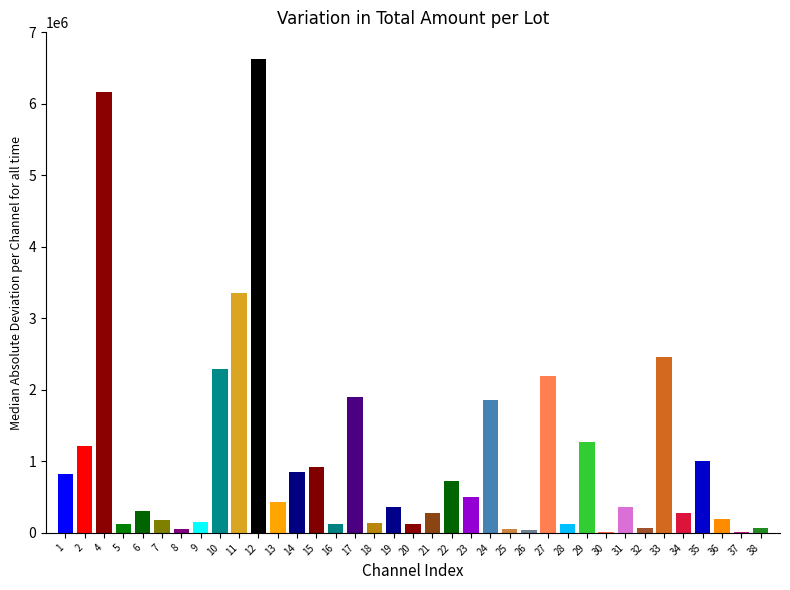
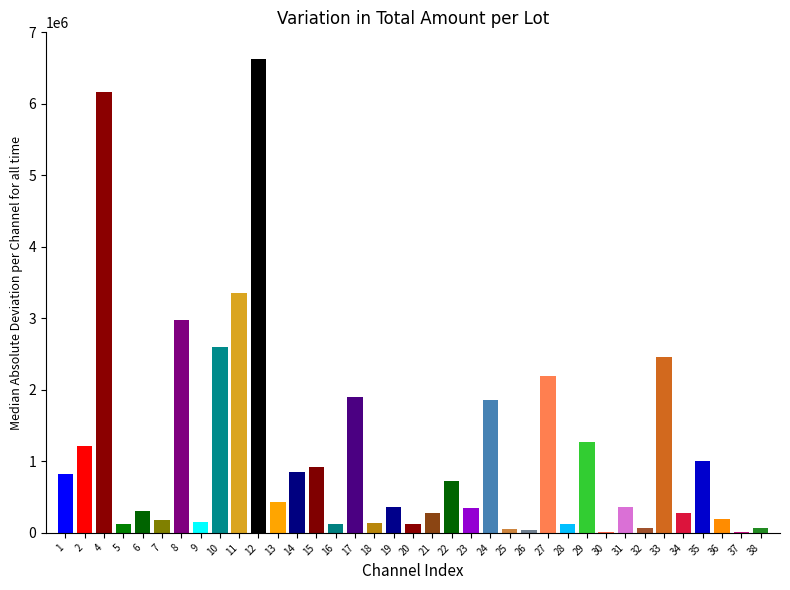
  {
    "1": 800000,
    "2": 1200000,
    "4": 6200000,
    "5": 100000,
    "6": 300000,
    "7": 200000,
-   "8": 100000,
+   "8": 3000000,
    "9": 200000,
-   "10": 2300000,
+   "10": 2600000,
    "11": 3400000,
    "12": 6600000,
    "13": 400000,
    "14": 900000,
    "15": 900000,
    "16": 100000,
    "17": 1900000,
    "18": 100000,
    "19": 400000,
    "20": 100000,
    "21": 300000,
    "22": 700000,
-   "23": 500000,
+   "23": 300000,
    "24": 1900000,
    "25": 0,
    "26": 0,
    "27": 2200000,
    "28": 100000,
    "29": 1300000,
    "31": 400000,
    "32": 100000,
    "33": 2500000,
    "34": 300000,
    "35": 1000000,
    "36": 200000,
    "38": 100000
  }
